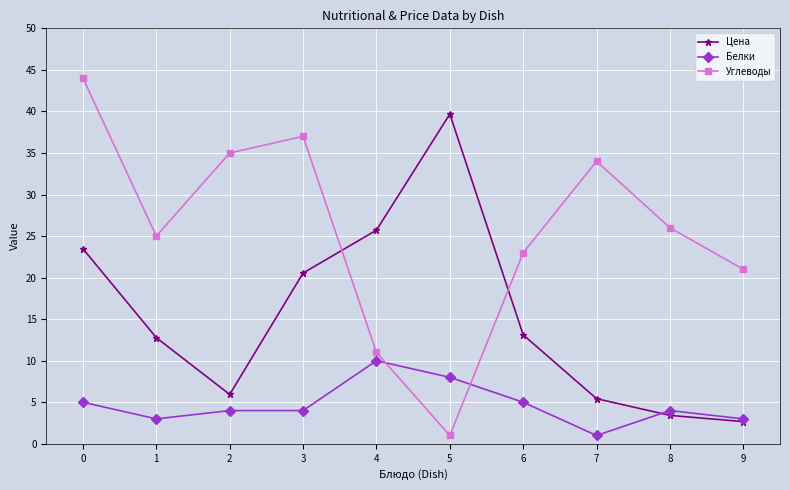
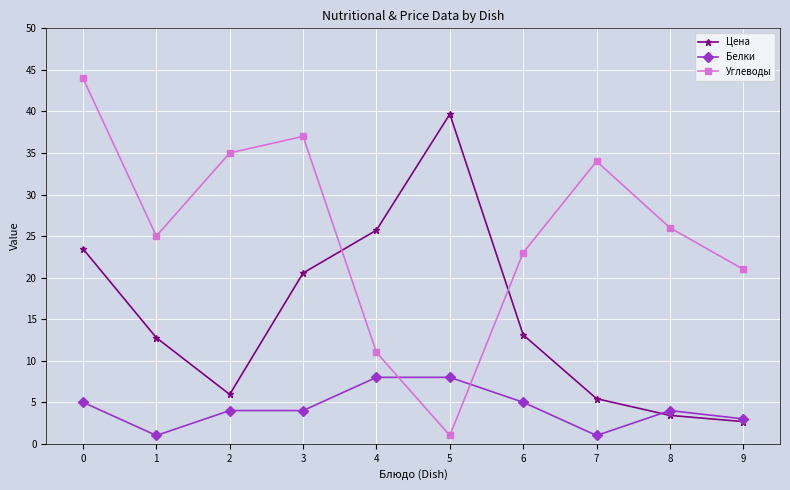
  {
    "Цена": {
      "0": 23,
      "1": 13,
      "2": 6,
      "3": 21,
      "4": 26,
      "5": 40,
      "6": 13,
      "7": 5,
      "8": 3,
      "9": 3
    },
    "Белки": {
      "0": 5,
-     "1": 3,
+     "1": 1,
      "2": 4,
      "3": 4,
-     "4": 10,
+     "4": 8,
      "5": 8,
      "6": 5,
      "7": 1,
      "8": 4,
      "9": 3
    },
    "Углеводы": {
      "0": 44,
      "1": 25,
      "2": 35,
      "3": 37,
      "4": 11,
      "5": 1,
      "6": 23,
      "7": 34,
      "8": 26,
      "9": 21
    }
  }
